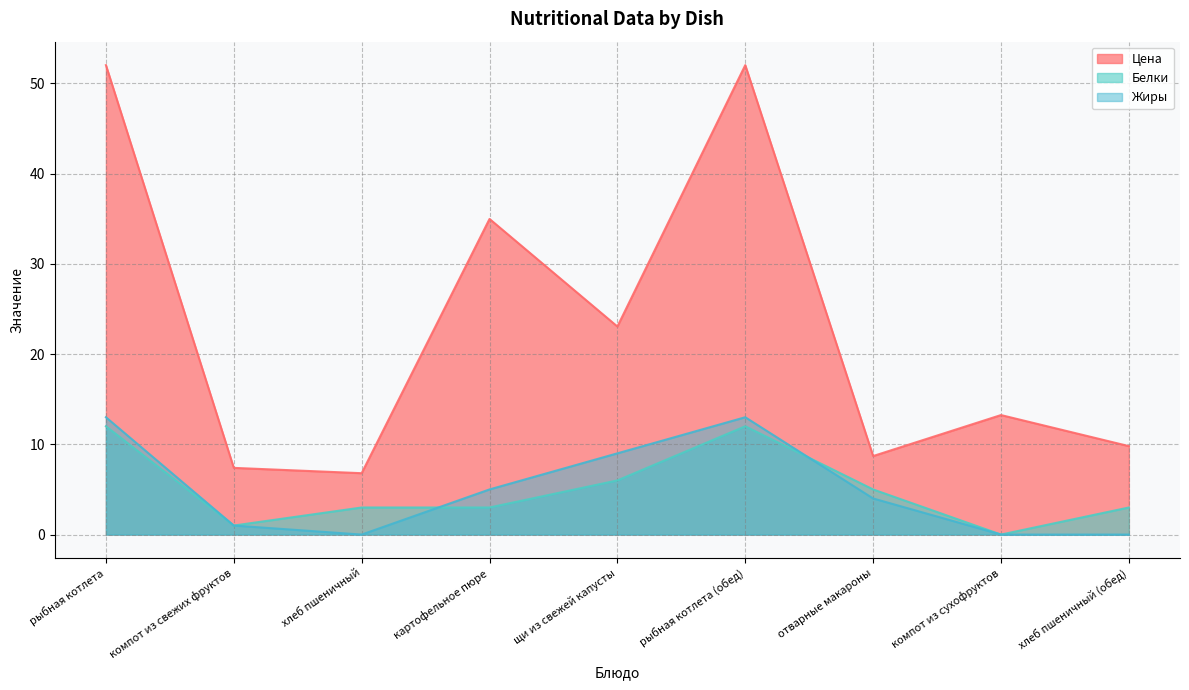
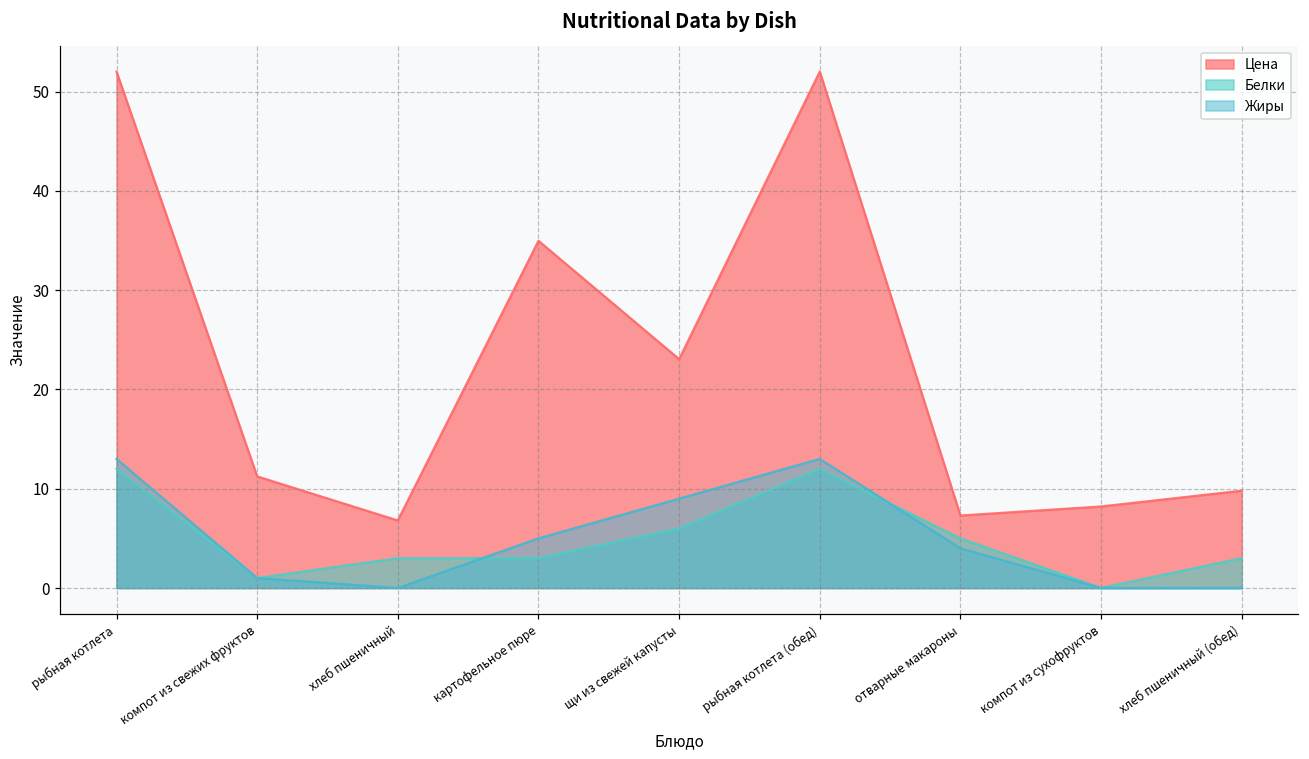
  {
    "Цена": {
      "рыбная котлета": 52,
-     "компот из свежих фруктов": 7,
+     "компот из свежих фруктов": 11,
      "хлеб пшеничный": 7,
      "картофельное пюре": 35,
      "щи из свежей капусты": 23,
      "рыбная котлета (обед)": 52,
-     "отварные макароны": 9,
-     "компот из сухофруктов": 13,
+     "отварные макароны": 7,
+     "компот из сухофруктов": 8,
      "хлеб пшеничный (обед)": 10
    }
  }
